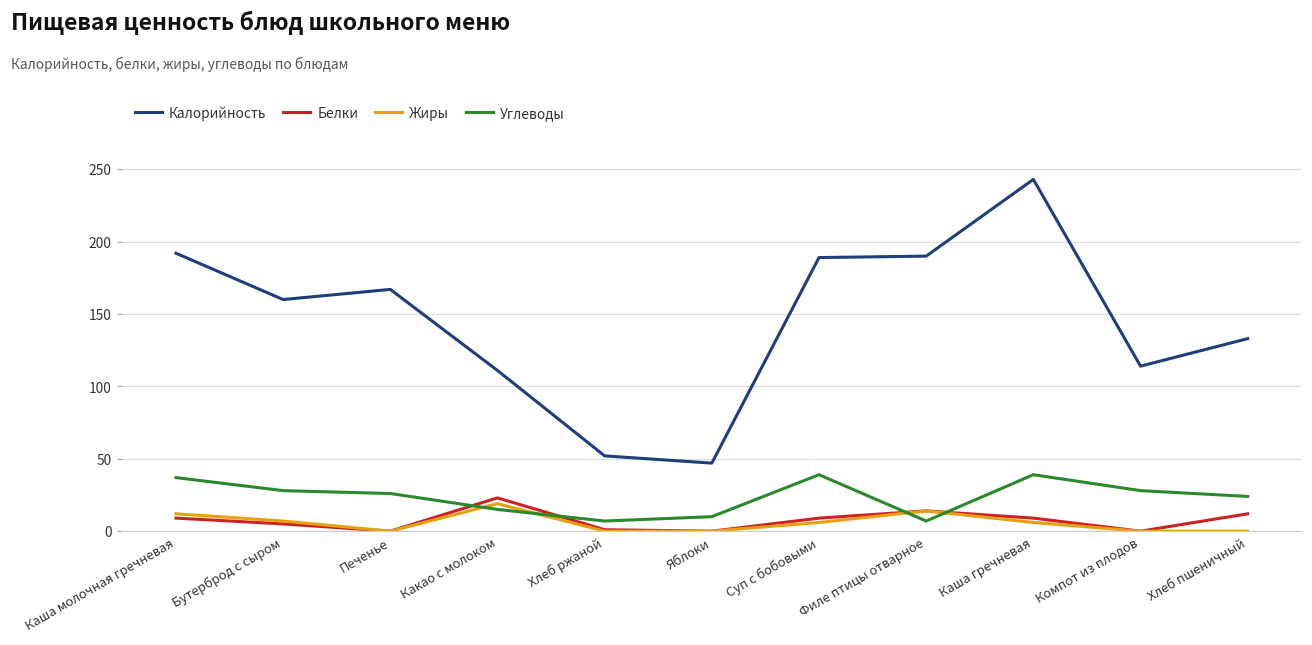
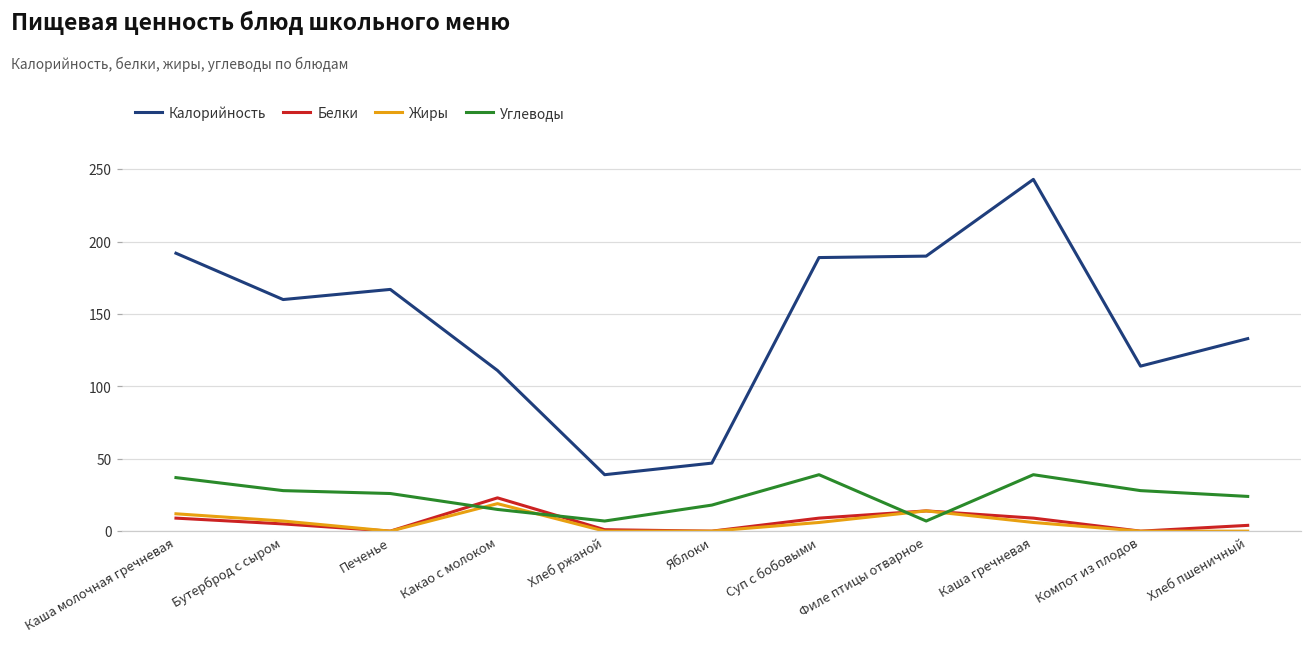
  {
    "Калорийность": {
      "Каша молочная гречневая": 192,
      "Бутерброд с сыром": 160,
      "Печенье": 167,
      "Какао с молоком": 111,
-     "Хлеб ржаной": 52,
+     "Хлеб ржаной": 39,
      "Яблоки": 47,
      "Суп с бобовыми": 189,
      "Филе птицы отварное": 190,
      "Каша гречневая": 243,
      "Компот из плодов": 114,
      "Хлеб пшеничный": 133
    },
    "Белки": {
      "Каша молочная гречневая": 9,
      "Бутерброд с сыром": 5,
      "Какао с молоком": 23,
      "Суп с бобовыми": 9,
      "Каша гречневая": 9,
-     "Хлеб пшеничный": 12
+     "Хлеб пшеничный": 4
    },
    "Жиры": {
      "Каша молочная гречневая": 12,
      "Бутерброд с сыром": 7,
      "Какао с молоком": 19,
      "Суп с бобовыми": 6,
      "Каша гречневая": 6,
      "Хлеб пшеничный": 0
    },
    "Углеводы": {
      "Каша молочная гречневая": 37,
      "Бутерброд с сыром": 28,
      "Печенье": 26,
      "Какао с молоком": 15,
      "Хлеб ржаной": 7,
-     "Яблоки": 10,
+     "Яблоки": 18,
      "Суп с бобовыми": 39,
      "Филе птицы отварное": 7,
      "Каша гречневая": 39,
      "Компот из плодов": 28,
      "Хлеб пшеничный": 24
    }
  }
